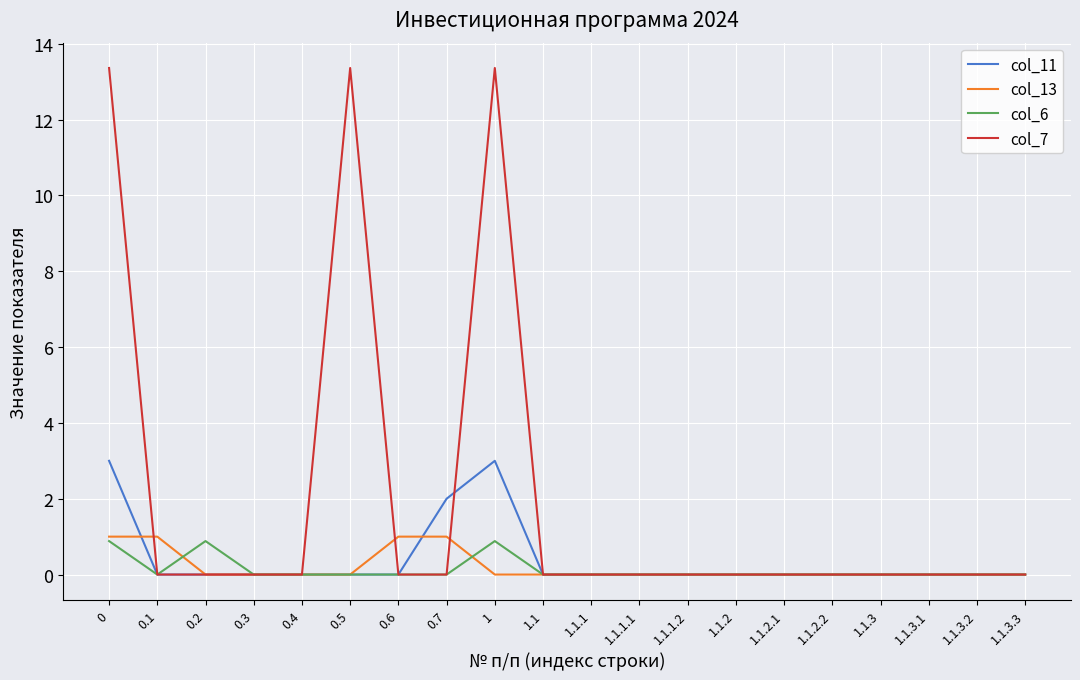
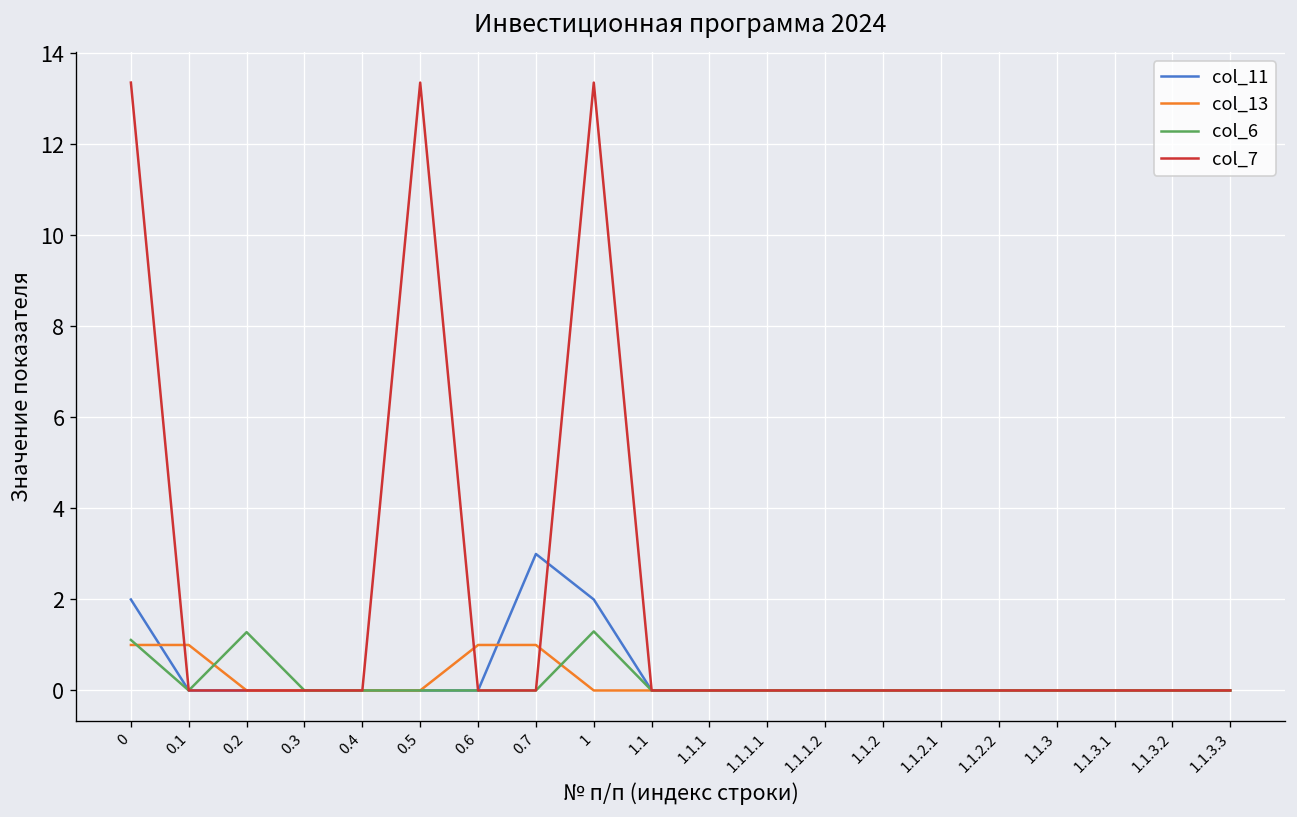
  {
    "col_11": {
-     "0": 3,
-     "0.7": 2,
-     "1": 3
+     "0": 2,
+     "0.7": 3,
+     "1": 2
    },
    "col_13": {
      "0": 1.0,
      "0.1": 1.0,
      "0.6": 1.0,
      "0.7": 1.0,
      "1": 0.0
    },
    "col_6": {
-     "0": 0.9,
-     "0.2": 0.9,
-     "1": 0.9
+     "0": 1.1,
+     "0.2": 1.3,
+     "1": 1.3
    },
    "col_7": {
      "0": 13.4,
      "0.5": 13.4,
      "1": 13.4
    }
  }
